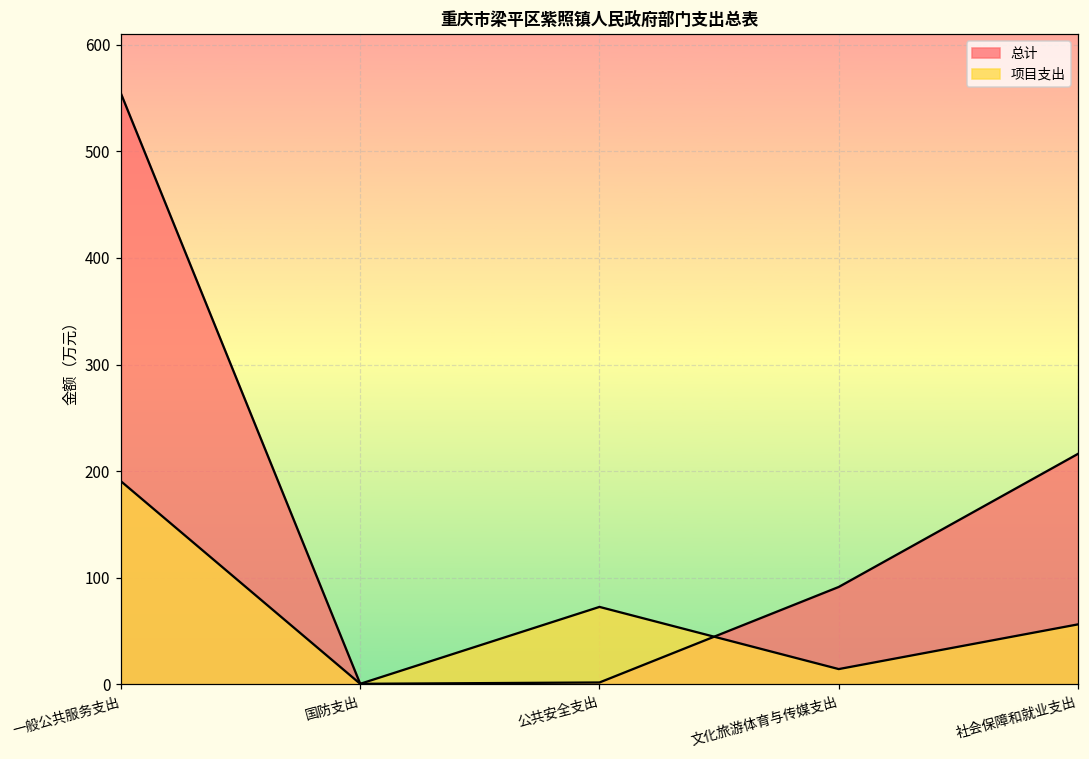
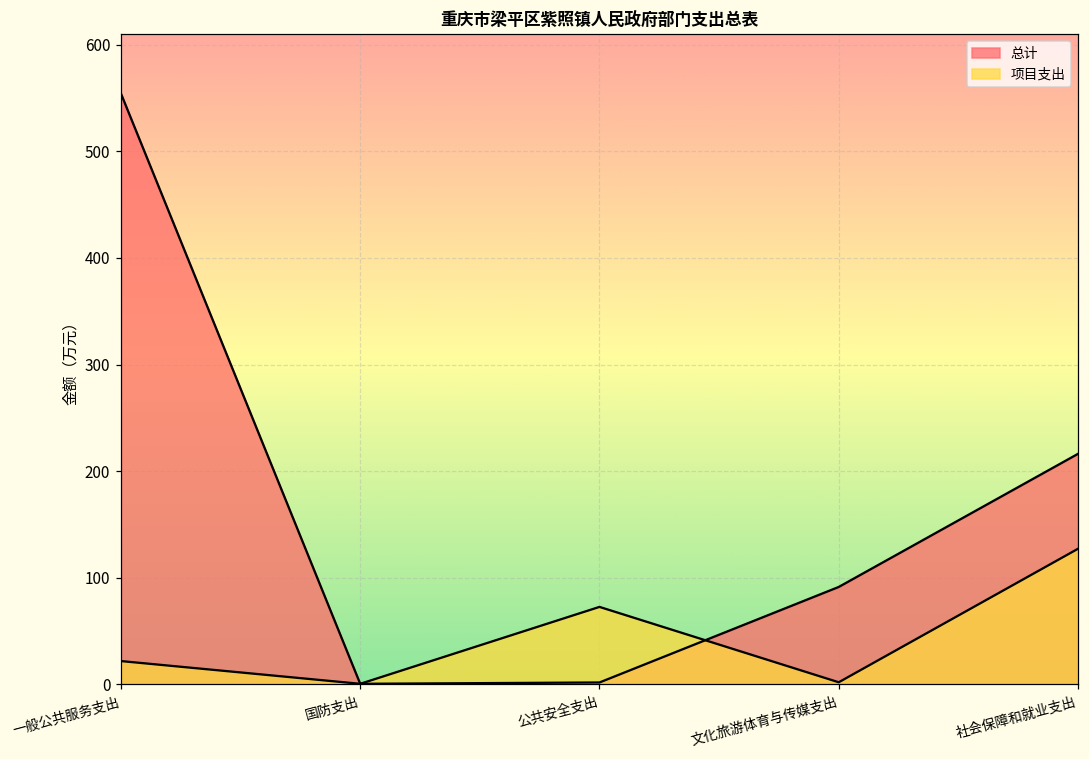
  {
    "总计": {
      "一般公共服务支出": 550,
      "公共安全支出": 0,
      "文化旅游体育与传媒支出": 90,
      "社会保障和就业支出": 220
    },
    "项目支出": {
-     "一般公共服务支出": 190,
+     "一般公共服务支出": 20,
      "公共安全支出": 70,
-     "文化旅游体育与传媒支出": 10,
-     "社会保障和就业支出": 60
+     "文化旅游体育与传媒支出": 0,
+     "社会保障和就业支出": 130
    }
  }
